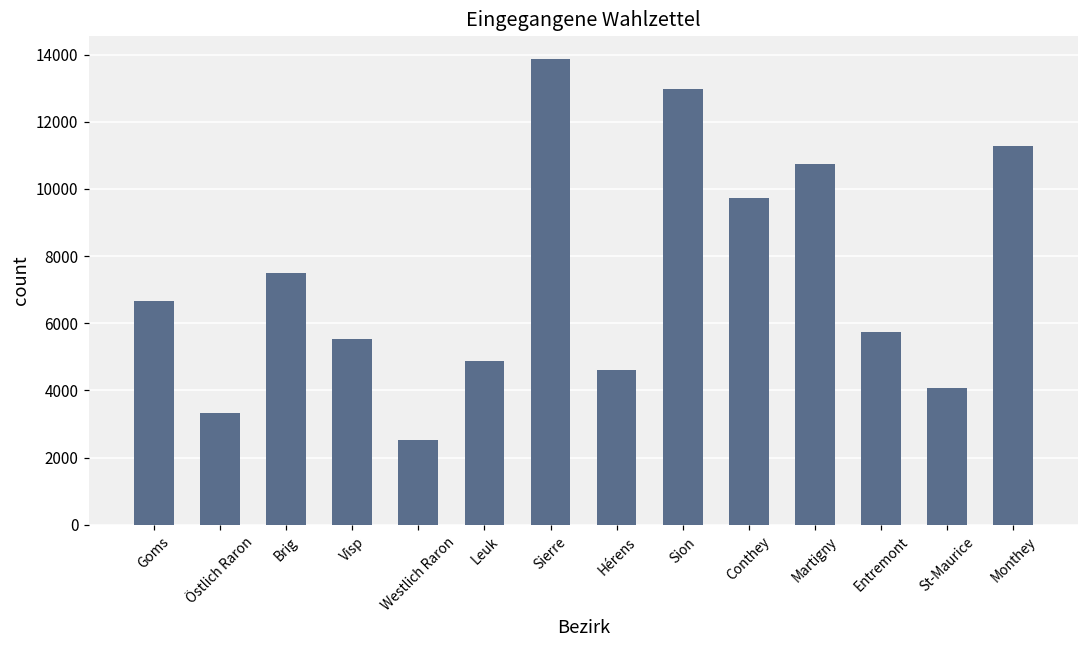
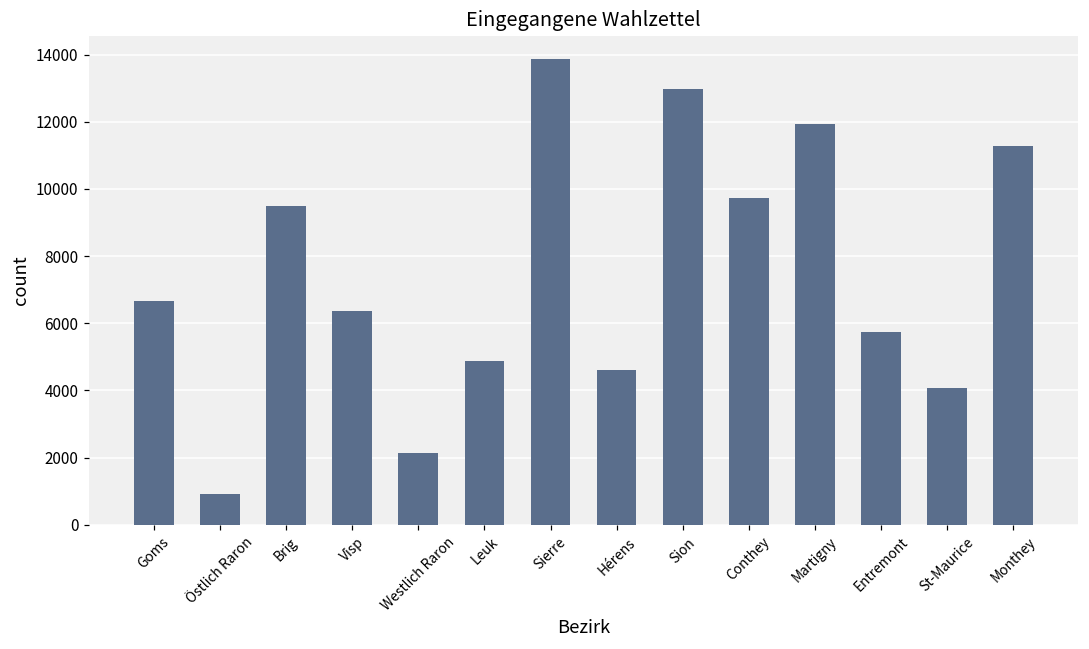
  {
    "Goms": 6700,
-   "Östlich Raron": 3300,
-   "Brig": 7500,
-   "Visp": 5500,
-   "Westlich Raron": 2500,
+   "Östlich Raron": 900,
+   "Brig": 9500,
+   "Visp": 6400,
+   "Westlich Raron": 2100,
    "Leuk": 4900,
    "Sierre": 13900,
    "Hérens": 4600,
    "Sion": 13000,
    "Conthey": 9700,
-   "Martigny": 10700,
+   "Martigny": 11900,
    "Entremont": 5800,
    "St-Maurice": 4100,
    "Monthey": 11300
  }
